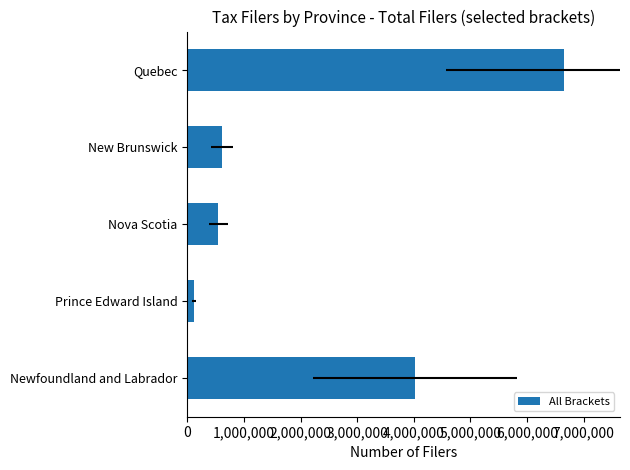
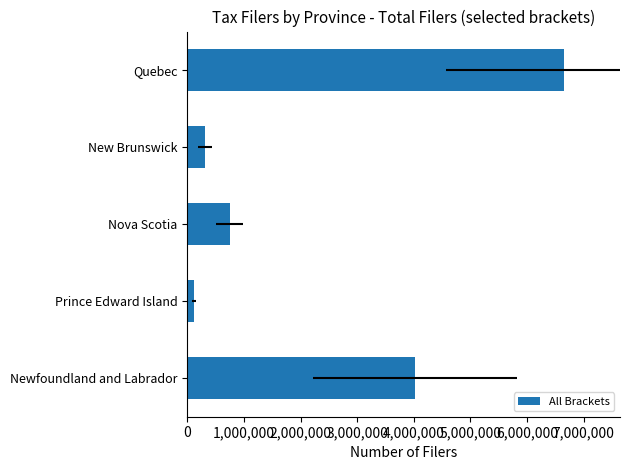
  {
    "Quebec": "6,600,000",
-   "New Brunswick": "600,000",
-   "Nova Scotia": "500,000",
+   "New Brunswick": "300,000",
+   "Nova Scotia": "800,000",
    "Prince Edward Island": "100,000",
    "Newfoundland and Labrador": "4,000,000"
  }
